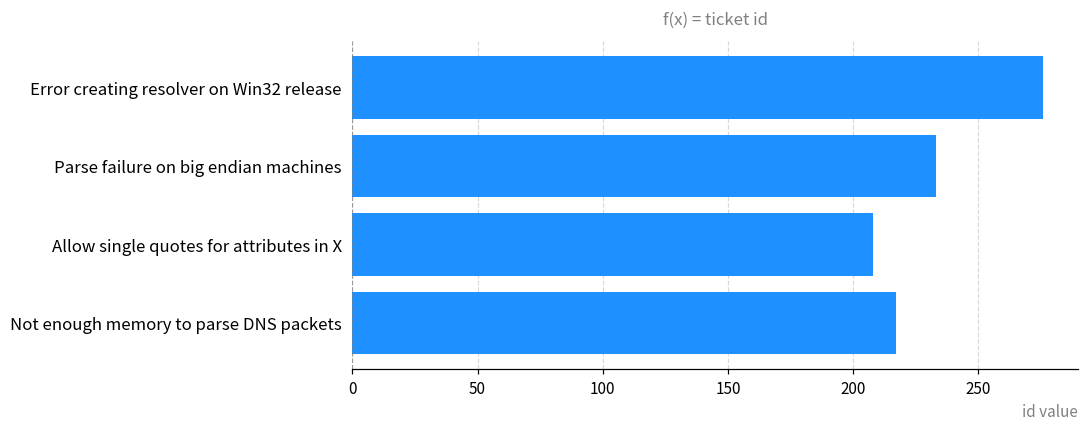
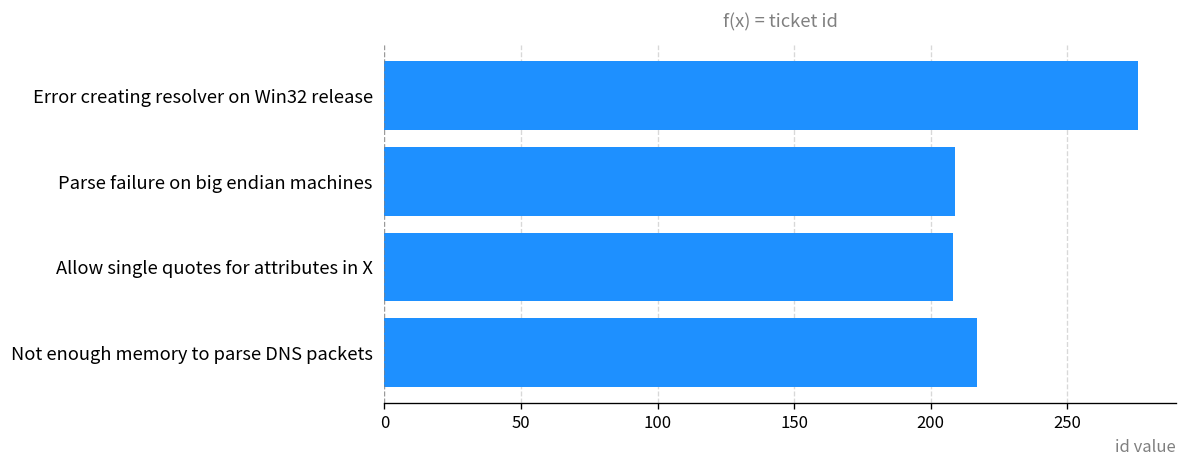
  {
    "Error creating resolver on Win32 release": 276,
-   "Parse failure on big endian machines": 233,
+   "Parse failure on big endian machines": 209,
    "Allow single quotes for attributes in X": 208,
    "Not enough memory to parse DNS packets": 217
  }
